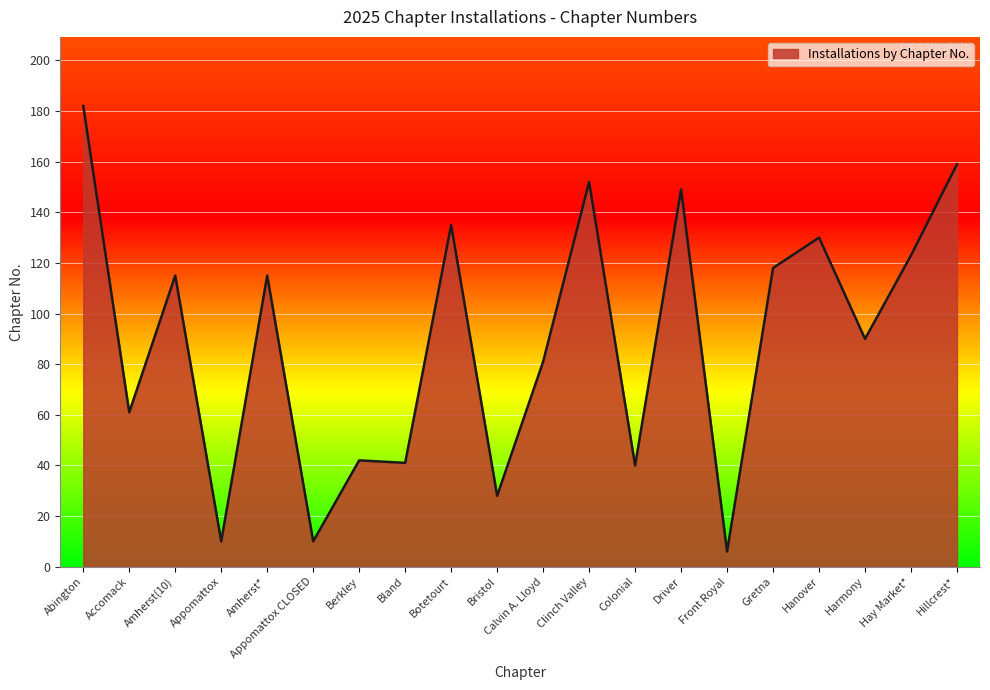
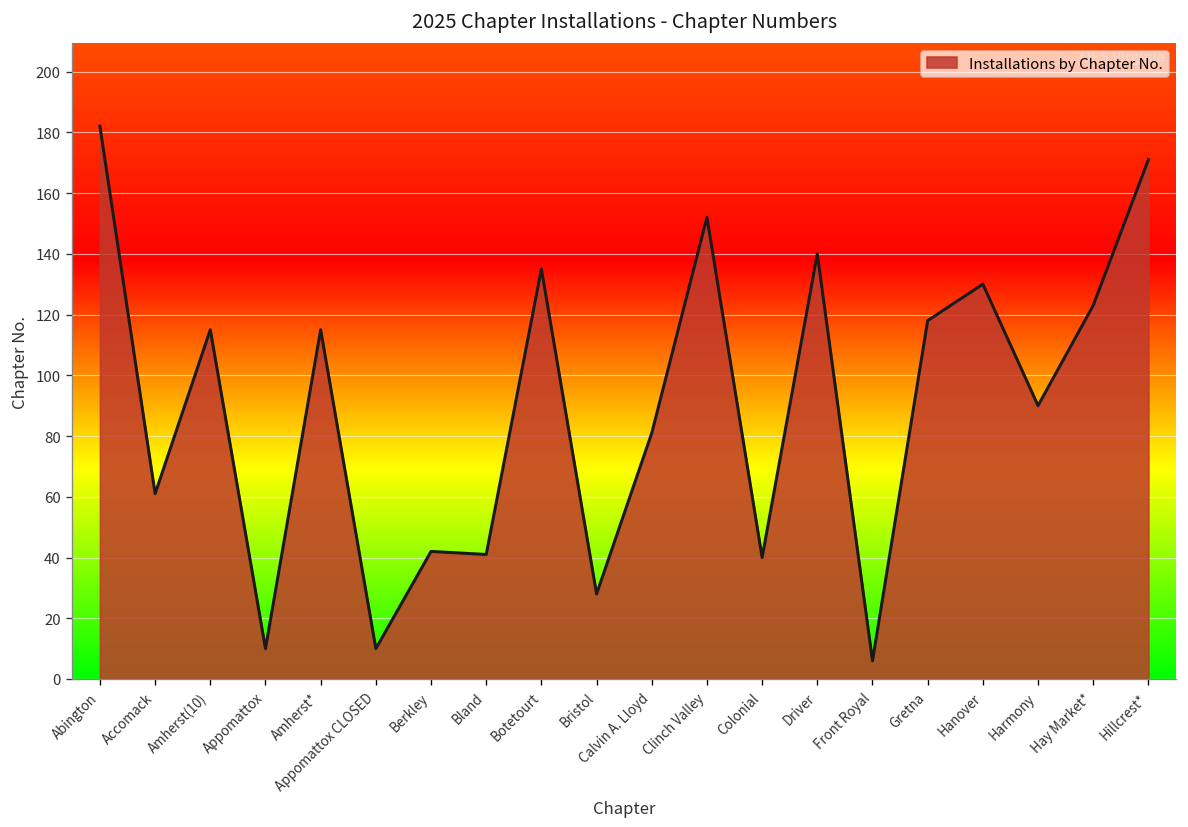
  {
    "Abington": 182,
    "Accomack": 61,
    "Amherst(10)": 115,
    "Appomattox": 10,
    "Amherst*": 115,
    "Appomattox CLOSED": 10,
    "Berkley": 42,
    "Bland": 41,
    "Botetourt": 135,
    "Bristol": 28,
    "Calvin A. Lloyd": 81,
    "Clinch Valley": 152,
    "Colonial": 40,
-   "Driver": 149,
+   "Driver": 140,
    "Front Royal": 6,
    "Gretna": 118,
    "Hanover": 130,
    "Harmony": 90,
    "Hay Market*": 123,
-   "Hillcrest*": 159
+   "Hillcrest*": 171
  }
